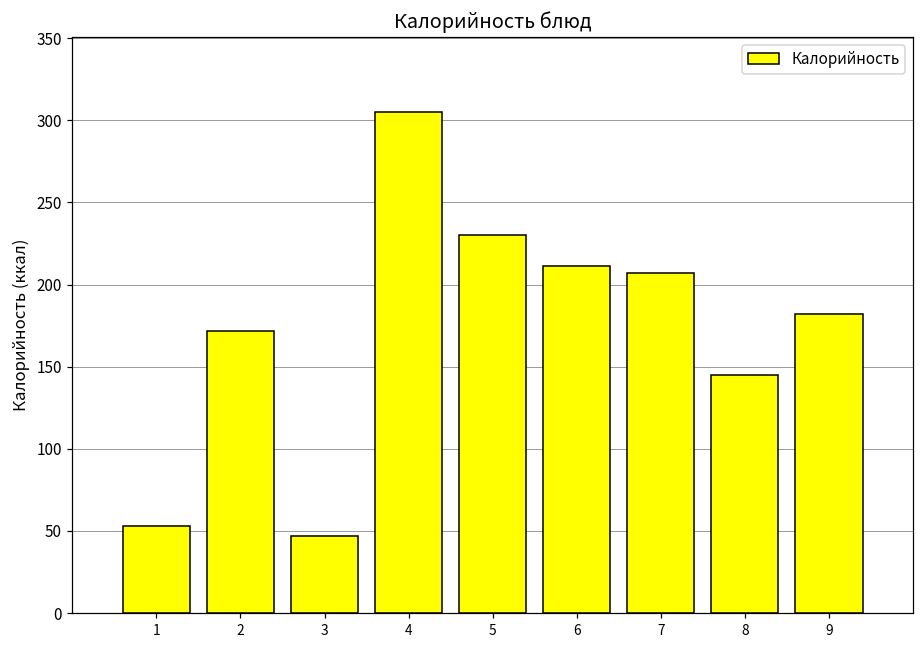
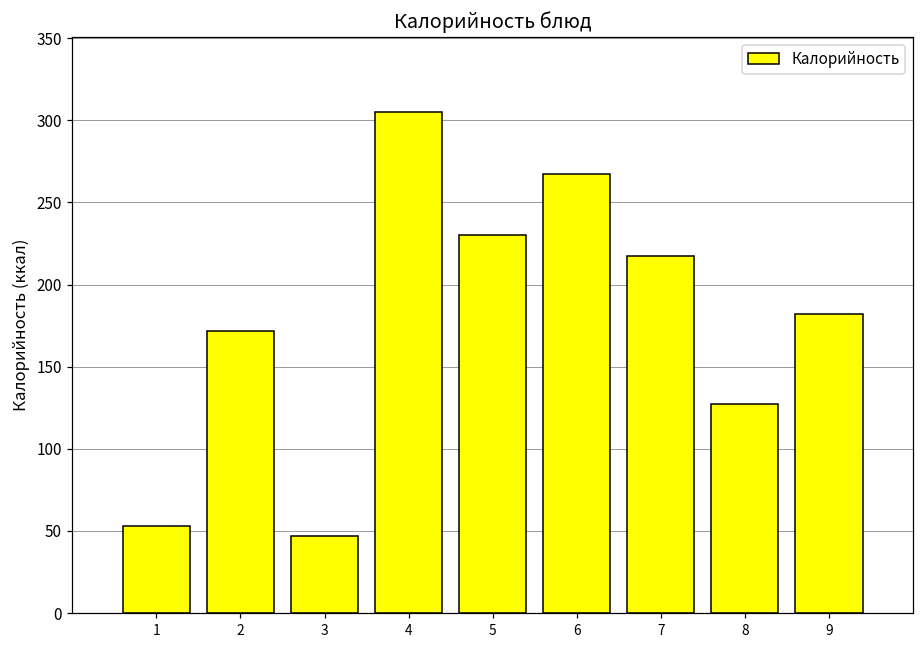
  {
    "1": 53,
    "2": 172,
    "3": 47,
    "4": 305,
    "5": 230,
-   "6": 211,
-   "7": 207,
-   "8": 145,
+   "6": 267,
+   "7": 217,
+   "8": 128,
    "9": 182
  }
